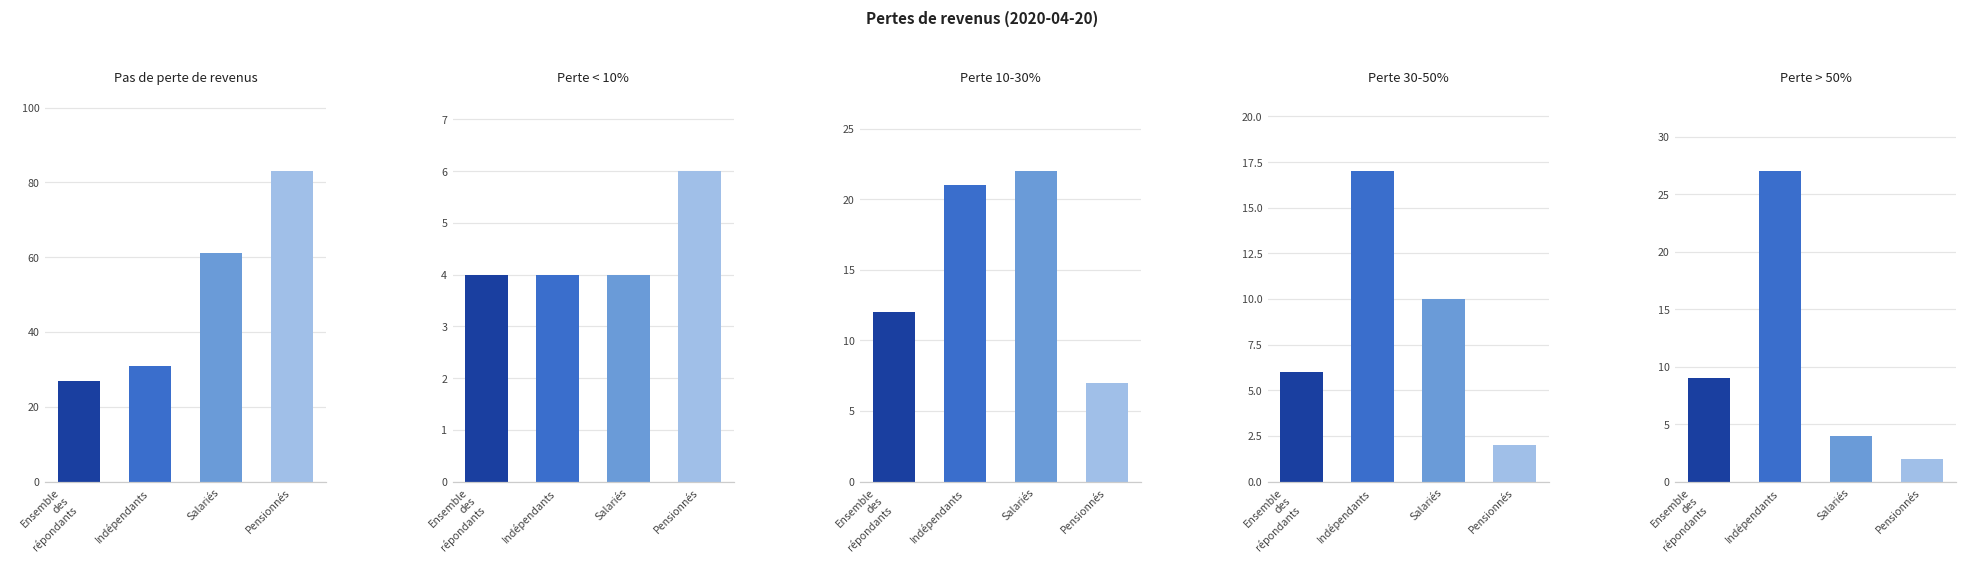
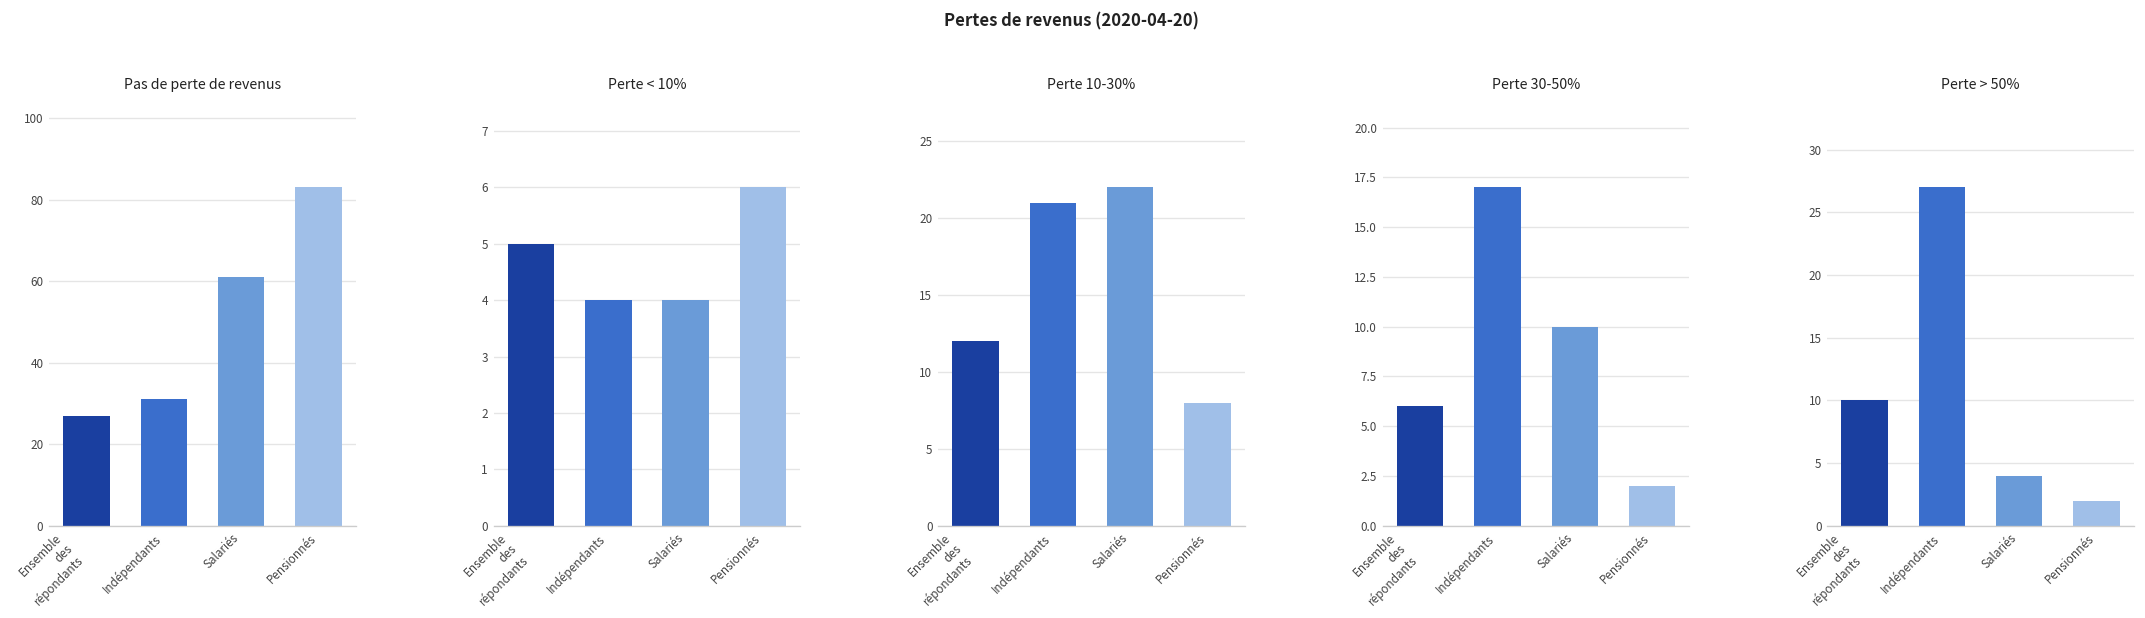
  {
    "Pas de perte de revenus": {
      "Ensemble des répondants": 27,
      "Indépendants": 31,
      "Salariés": 61,
      "Pensionnés": 83
    },
    "Perte < 10%": {
-     "Ensemble des répondants": 4,
+     "Ensemble des répondants": 5,
      "Indépendants": 4,
      "Salariés": 4,
      "Pensionnés": 6
    },
    "Perte 10-30%": {
      "Ensemble des répondants": 12,
      "Indépendants": 21,
      "Salariés": 22,
-     "Pensionnés": 7
+     "Pensionnés": 8
    },
    "Perte 30-50%": {
      "Ensemble des répondants": 6.0,
      "Indépendants": 17.0,
      "Salariés": 10.0,
      "Pensionnés": 2.0
    },
    "Perte > 50%": {
-     "Ensemble des répondants": 9,
+     "Ensemble des répondants": 10,
      "Indépendants": 27,
      "Salariés": 4,
      "Pensionnés": 2
    }
  }
